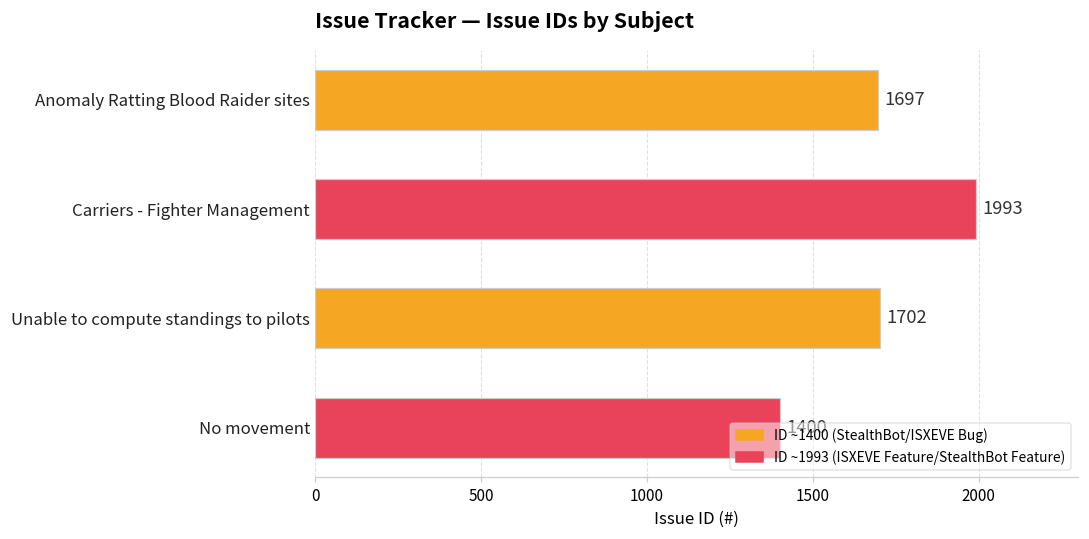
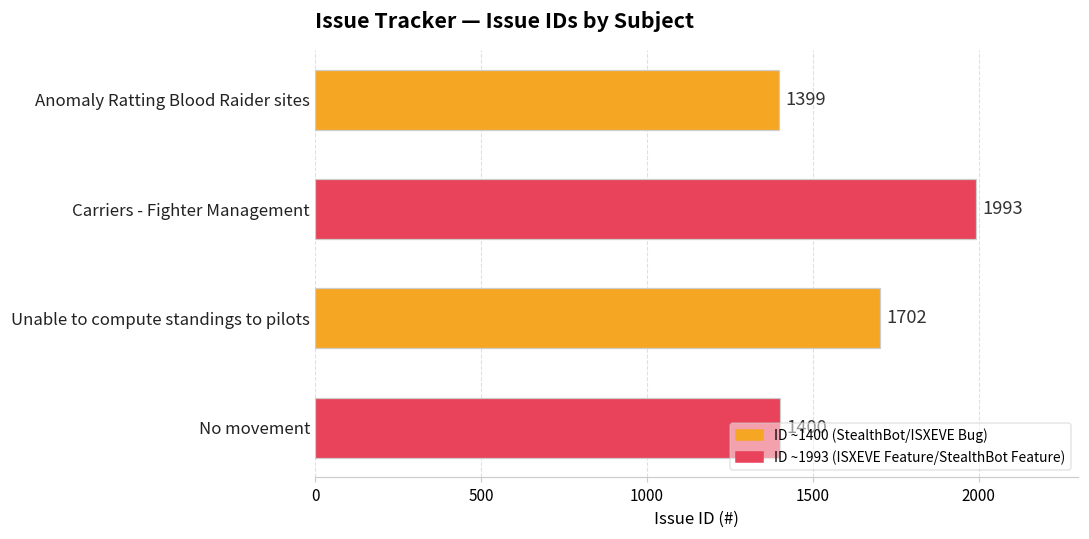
  {
-   "Anomaly Ratting Blood Raider sites": 1697,
+   "Anomaly Ratting Blood Raider sites": 1399,
    "Carriers - Fighter Management": 1993,
    "Unable to compute standings to pilots": 1702
  }
